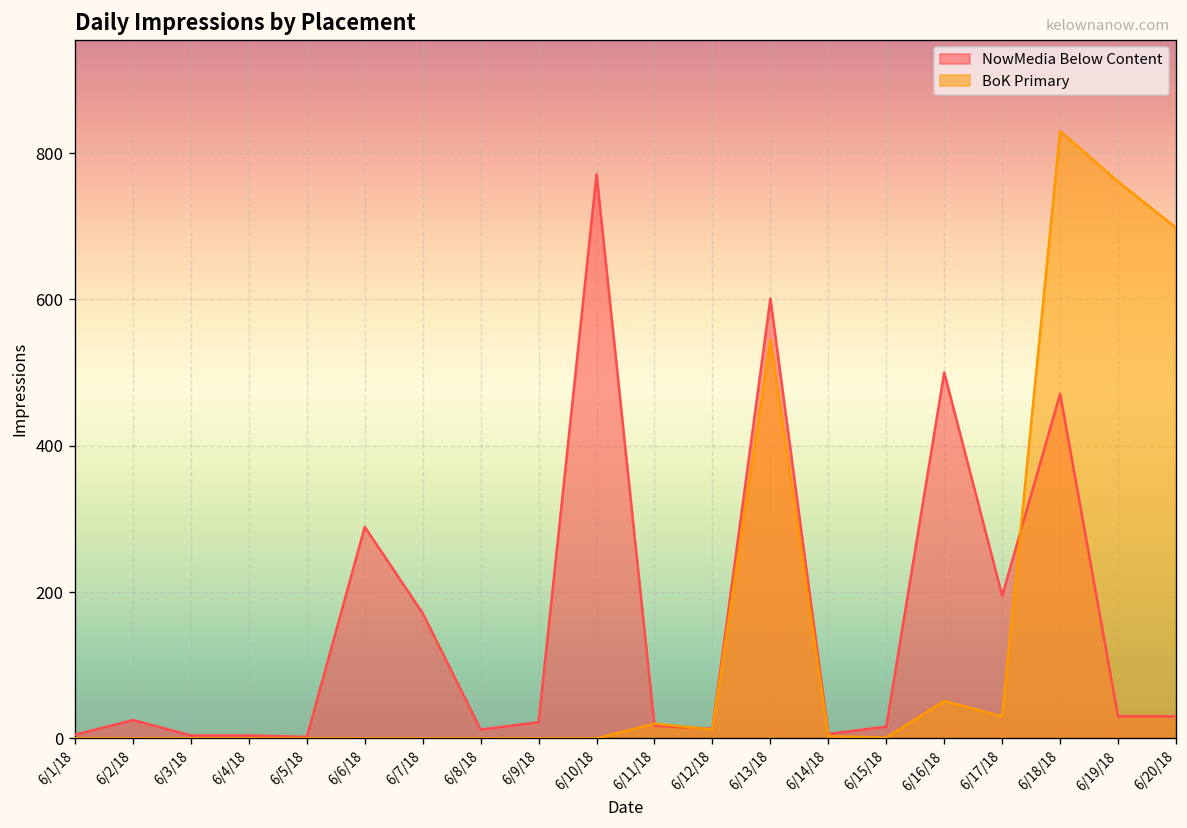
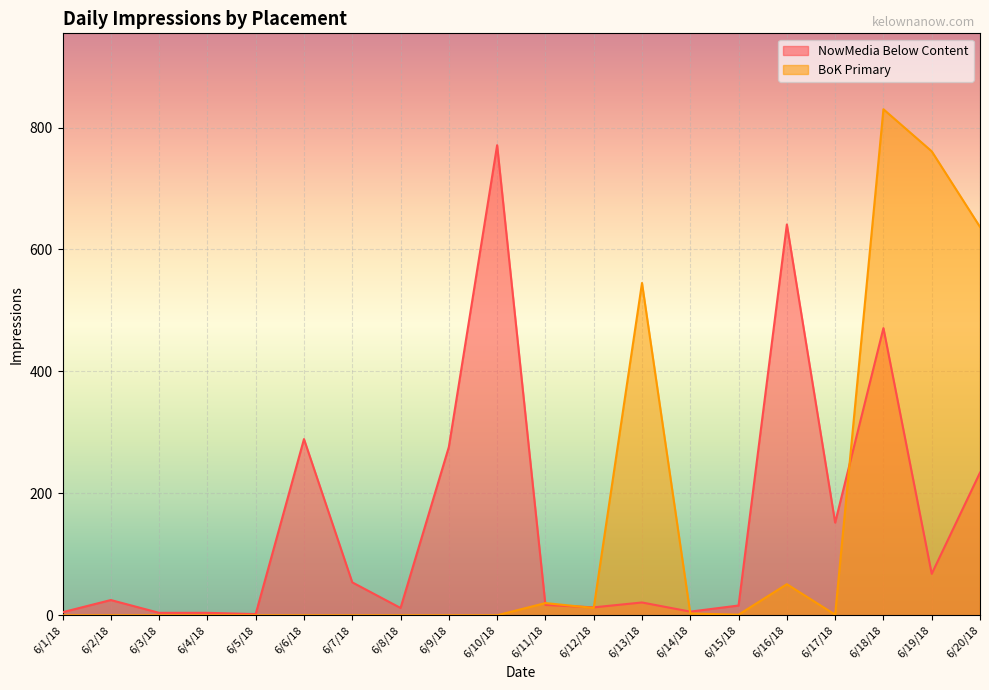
  {
    "NowMedia Below Content": {
      "6/1/18": 10,
      "6/2/18": 30,
      "6/6/18": 290,
-     "6/7/18": 170,
+     "6/7/18": 50,
      "6/8/18": 10,
-     "6/9/18": 20,
+     "6/9/18": 280,
      "6/10/18": 770,
-     "6/13/18": 600,
+     "6/13/18": 20,
      "6/15/18": 20,
-     "6/16/18": 500,
-     "6/17/18": 200,
+     "6/16/18": 640,
+     "6/17/18": 150,
      "6/18/18": 470,
-     "6/19/18": 30,
-     "6/20/18": 30
+     "6/19/18": 70,
+     "6/20/18": 230
    },
    "BoK Primary": {
      "6/1/18": 0,
      "6/2/18": 0,
      "6/6/18": 0,
      "6/7/18": 0,
      "6/8/18": 0,
      "6/9/18": 0,
      "6/10/18": 0,
      "6/13/18": 550,
      "6/15/18": 0,
      "6/16/18": 50,
-     "6/17/18": 30,
+     "6/17/18": 0,
      "6/18/18": 830,
      "6/19/18": 760,
-     "6/20/18": 700
+     "6/20/18": 640
    }
  }
